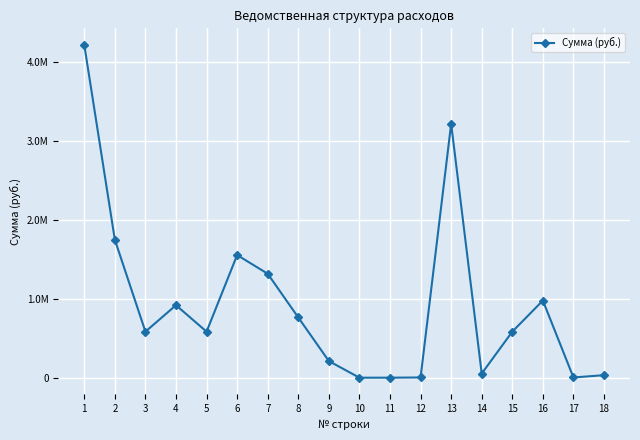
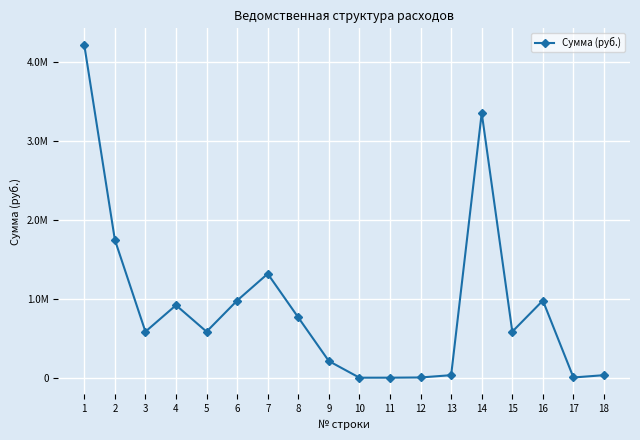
  {
    "1": 4200000,
    "2": 1700000,
    "3": 600000,
    "4": 900000,
    "5": 600000,
-   "6": 1600000,
+   "6": 1000000,
    "7": 1300000,
    "8": 800000,
    "9": 200000,
    "10": 0,
    "11": 0,
    "12": 0,
-   "13": 3200000,
-   "14": 100000,
+   "13": 0,
+   "14": 3400000,
    "15": 600000,
    "16": 1000000,
    "17": 0,
    "18": 0
  }
